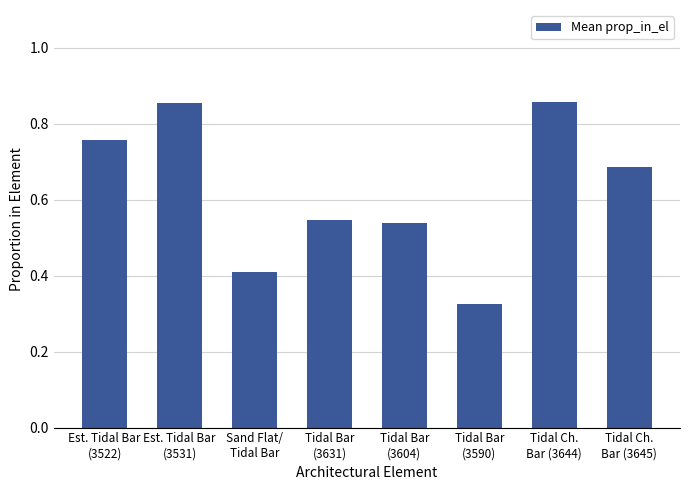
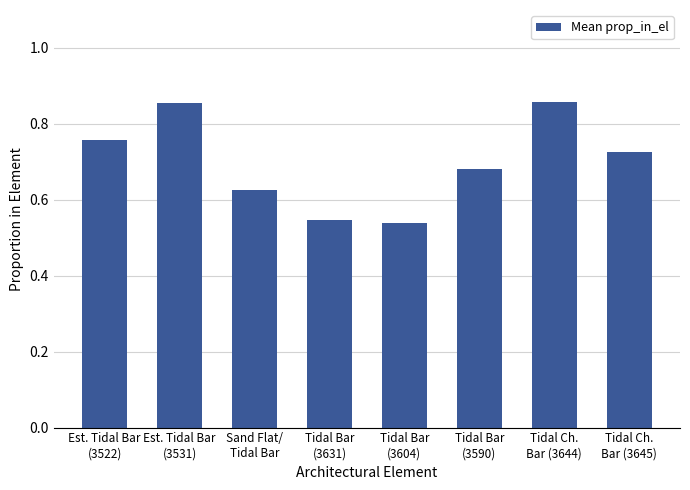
  {
    "Est. Tidal Bar (3522)": 0.76,
    "Est. Tidal Bar (3531)": 0.86,
-   "Sand Flat/ Tidal Bar": 0.41,
+   "Sand Flat/ Tidal Bar": 0.63,
    "Tidal Bar (3631)": 0.55,
    "Tidal Bar (3604)": 0.54,
-   "Tidal Bar (3590)": 0.33,
+   "Tidal Bar (3590)": 0.68,
    "Tidal Ch. Bar (3644)": 0.86,
-   "Tidal Ch. Bar (3645)": 0.69
+   "Tidal Ch. Bar (3645)": 0.73
  }
